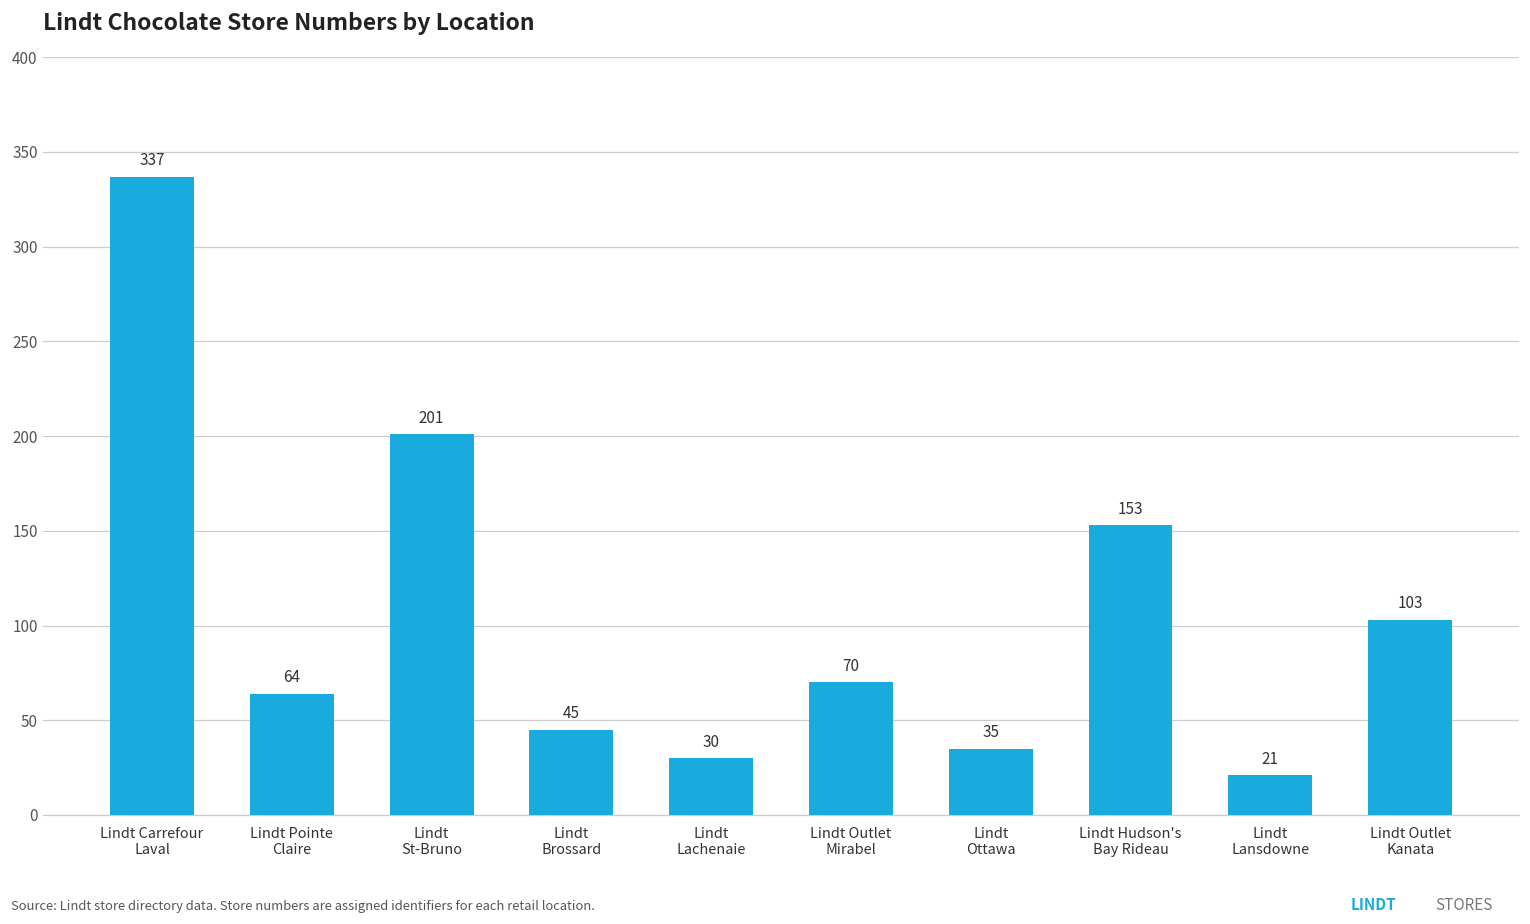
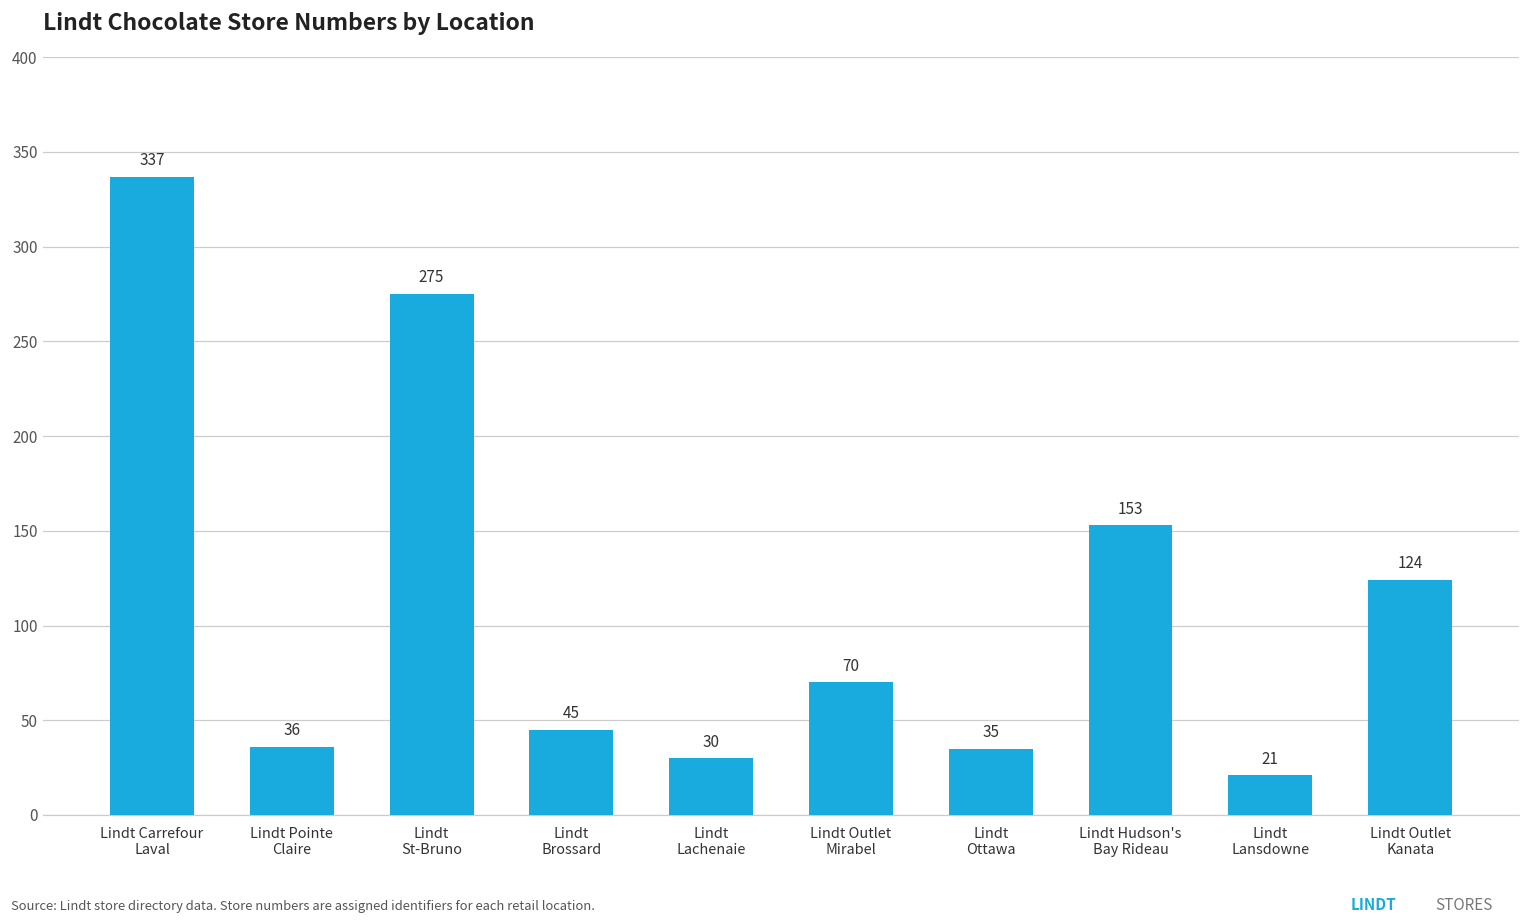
  {
    "Lindt Carrefour Laval": 337,
-   "Lindt Pointe Claire": 64,
-   "Lindt St-Bruno": 201,
+   "Lindt Pointe Claire": 36,
+   "Lindt St-Bruno": 275,
    "Lindt Brossard": 45,
    "Lindt Lachenaie": 30,
    "Lindt Outlet Mirabel": 70,
    "Lindt Ottawa": 35,
    "Lindt Hudson's Bay Rideau": 153,
    "Lindt Lansdowne": 21,
-   "Lindt Outlet Kanata": 103
+   "Lindt Outlet Kanata": 124
  }
